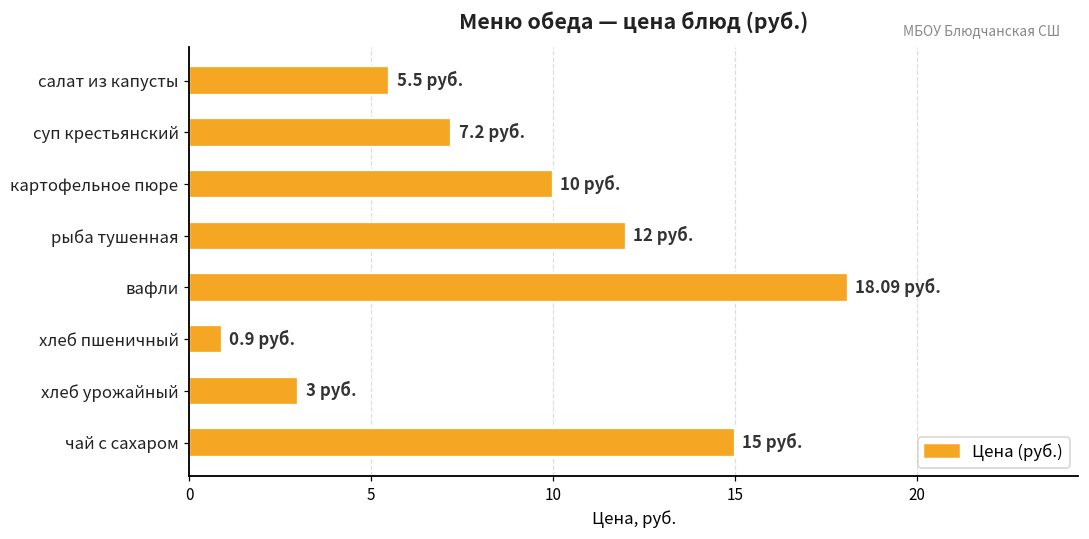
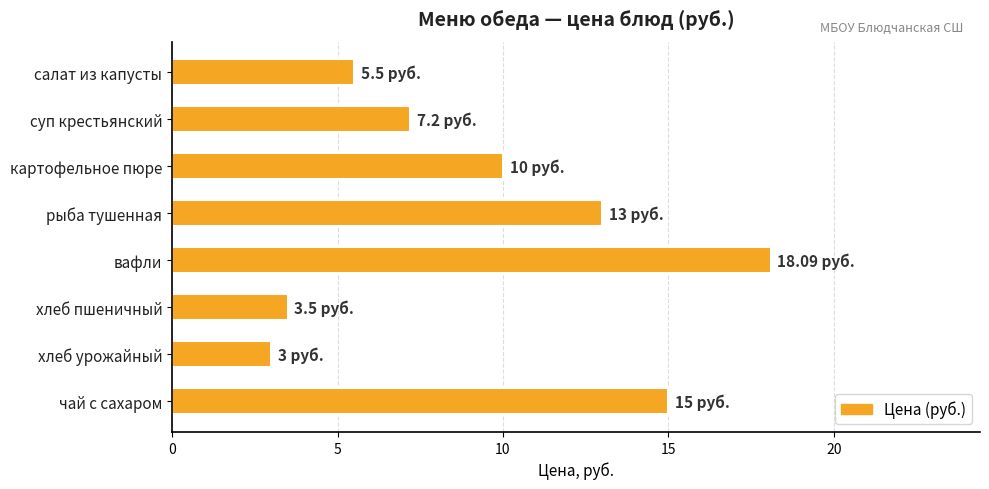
  {
    "салат из капусты": 5.5,
    "суп крестьянский": 7.2,
    "картофельное пюре": 10,
-   "рыба тушенная": 12,
+   "рыба тушенная": 13,
    "вафли": 18.09,
-   "хлеб пшеничный": 0.9,
+   "хлеб пшеничный": 3.5,
    "хлеб урожайный": 3,
    "чай с сахаром": 15
  }
